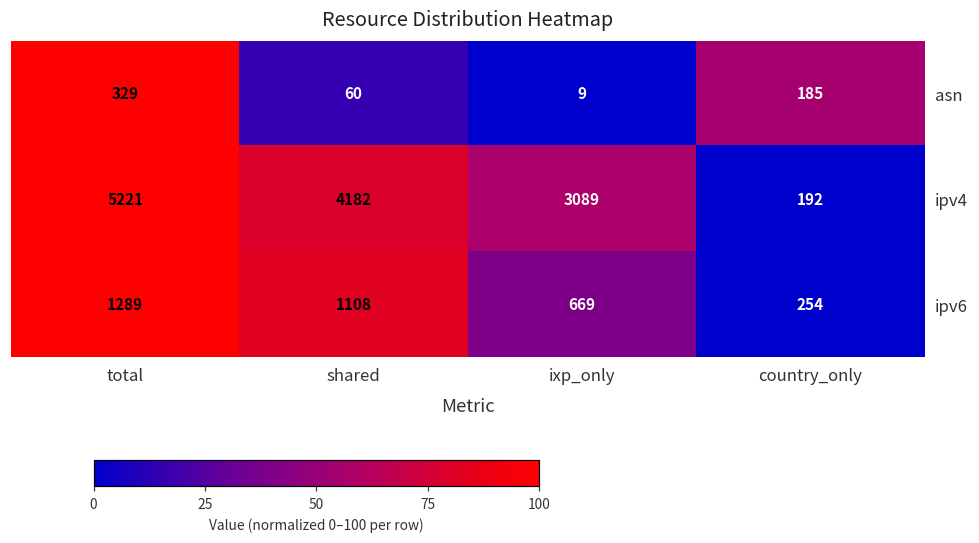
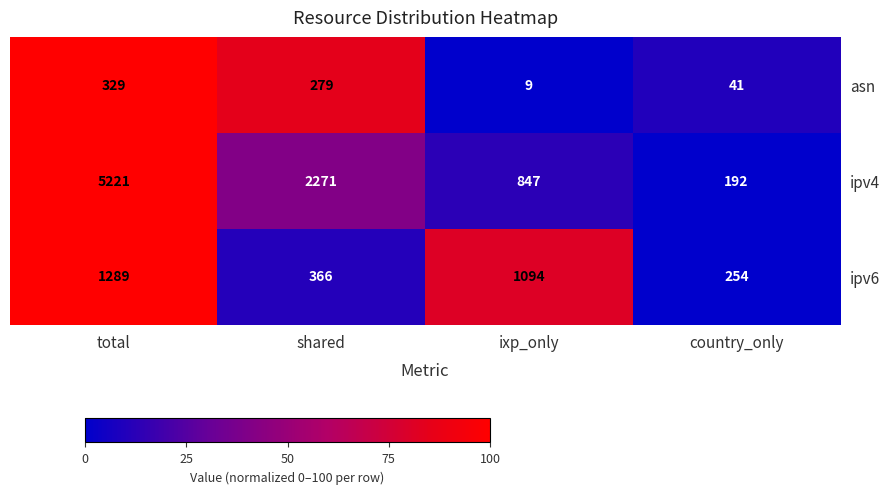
  {
    "asn": {
      "total": 329,
-     "shared": 60,
+     "shared": 279,
      "ixp_only": 9,
-     "country_only": 185
+     "country_only": 41
    },
    "ipv4": {
      "total": 5221,
-     "shared": 4182,
-     "ixp_only": 3089,
+     "shared": 2271,
+     "ixp_only": 847,
      "country_only": 192
    },
    "ipv6": {
      "total": 1289,
-     "shared": 1108,
-     "ixp_only": 669,
+     "shared": 366,
+     "ixp_only": 1094,
      "country_only": 254
    }
  }
